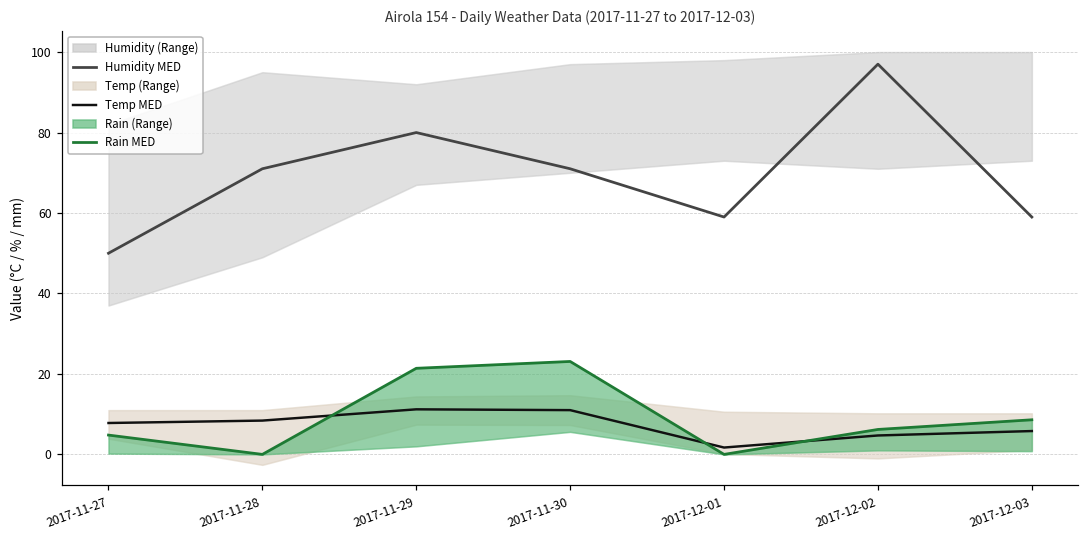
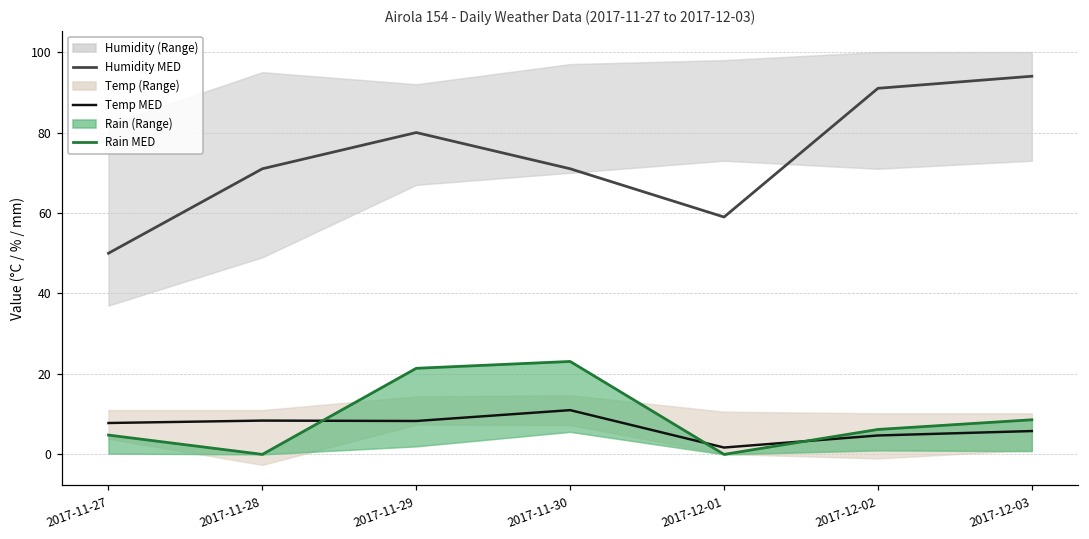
  {
    "Humidity MED": {
      "2017-11-27": 50,
      "2017-11-28": 71,
      "2017-11-29": 80,
      "2017-11-30": 71,
      "2017-12-01": 59,
-     "2017-12-02": 97,
-     "2017-12-03": 59
+     "2017-12-02": 91,
+     "2017-12-03": 94
    },
    "Temp MED": {
      "2017-11-27": 8,
      "2017-11-28": 8,
-     "2017-11-29": 11,
+     "2017-11-29": 8,
      "2017-11-30": 11,
      "2017-12-01": 2,
      "2017-12-02": 5,
      "2017-12-03": 6
    },
    "Rain (Range)": {
      "2017-11-27": 5,
      "2017-11-28": 0,
      "2017-11-29": 21,
      "2017-11-30": 23,
      "2017-12-01": 0,
      "2017-12-02": 6,
      "2017-12-03": 9
    }
  }
